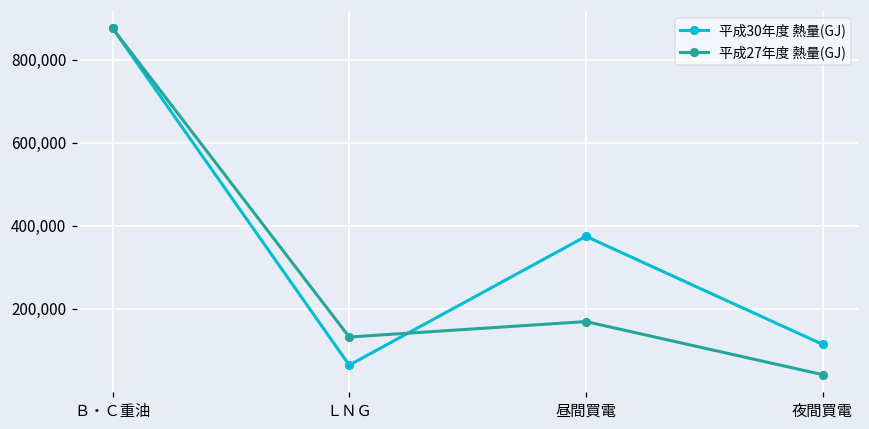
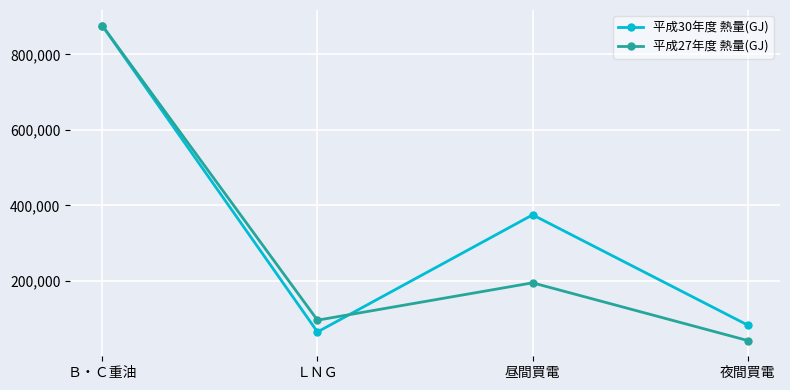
  {
    "平成30年度 熱量(GJ)": {
      "ＬＮＧ": "60,000",
      "昼間買電": "370,000",
-     "夜間買電": "110,000"
+     "夜間買電": "80,000"
    },
    "平成27年度 熱量(GJ)": {
-     "ＬＮＧ": "130,000",
-     "昼間買電": "170,000",
+     "ＬＮＧ": "100,000",
+     "昼間買電": "190,000",
      "夜間買電": "40,000"
    }
  }
